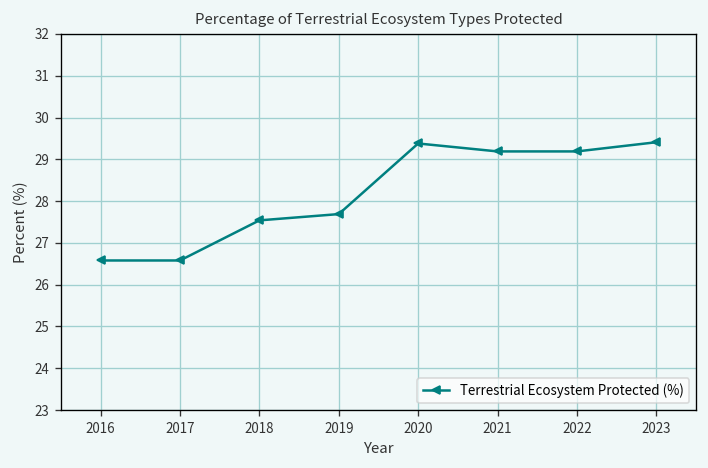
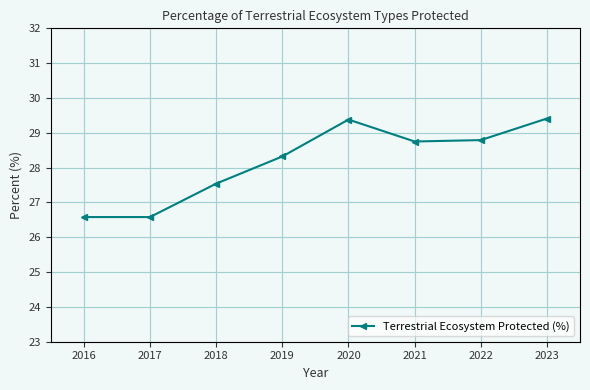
  {
    "2016": 26.6,
    "2017": 26.6,
    "2018": 27.5,
-   "2019": 27.7,
+   "2019": 28.3,
    "2020": 29.4,
-   "2021": 29.2,
-   "2022": 29.2,
+   "2021": 28.8,
+   "2022": 28.8,
    "2023": 29.4
  }
